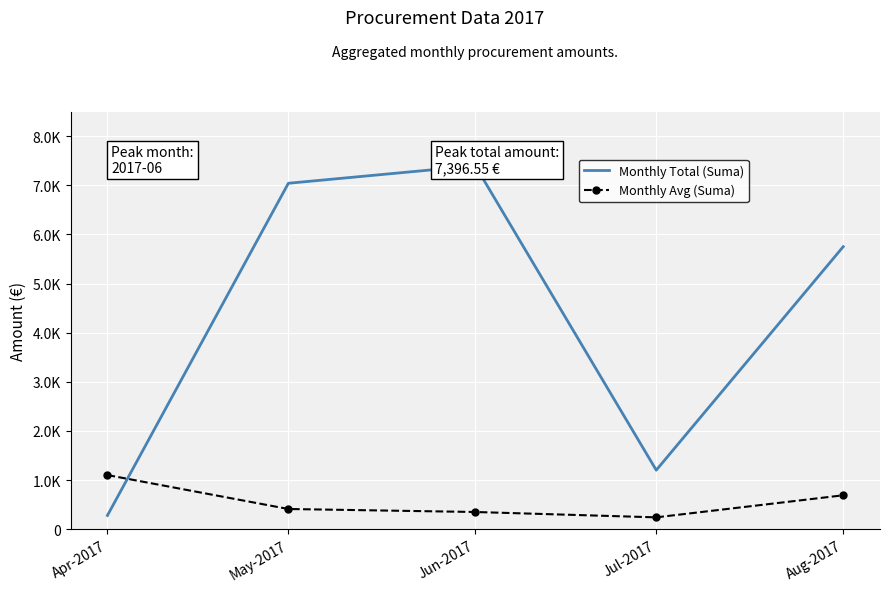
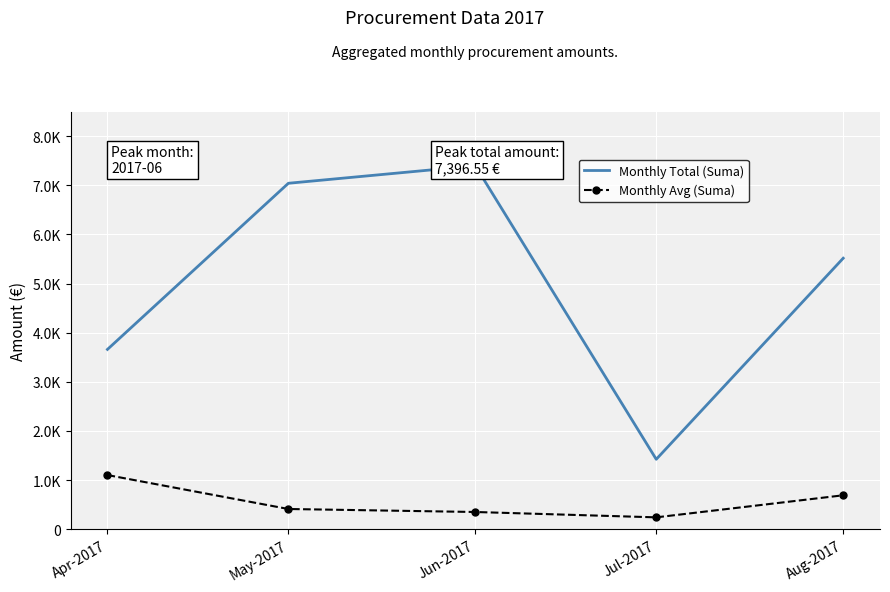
  {
    "Monthly Total (Suma)": {
-     "Apr-2017": 300,
+     "Apr-2017": 3700,
      "May-2017": 7000,
-     "Jul-2017": 1200,
-     "Aug-2017": 5700
+     "Jul-2017": 1400,
+     "Aug-2017": 5500
    },
    "Monthly Avg (Suma)": {
      "Apr-2017": 1100,
      "May-2017": 400,
      "Jun-2017": 300,
      "Jul-2017": 200,
      "Aug-2017": 700
    }
  }
